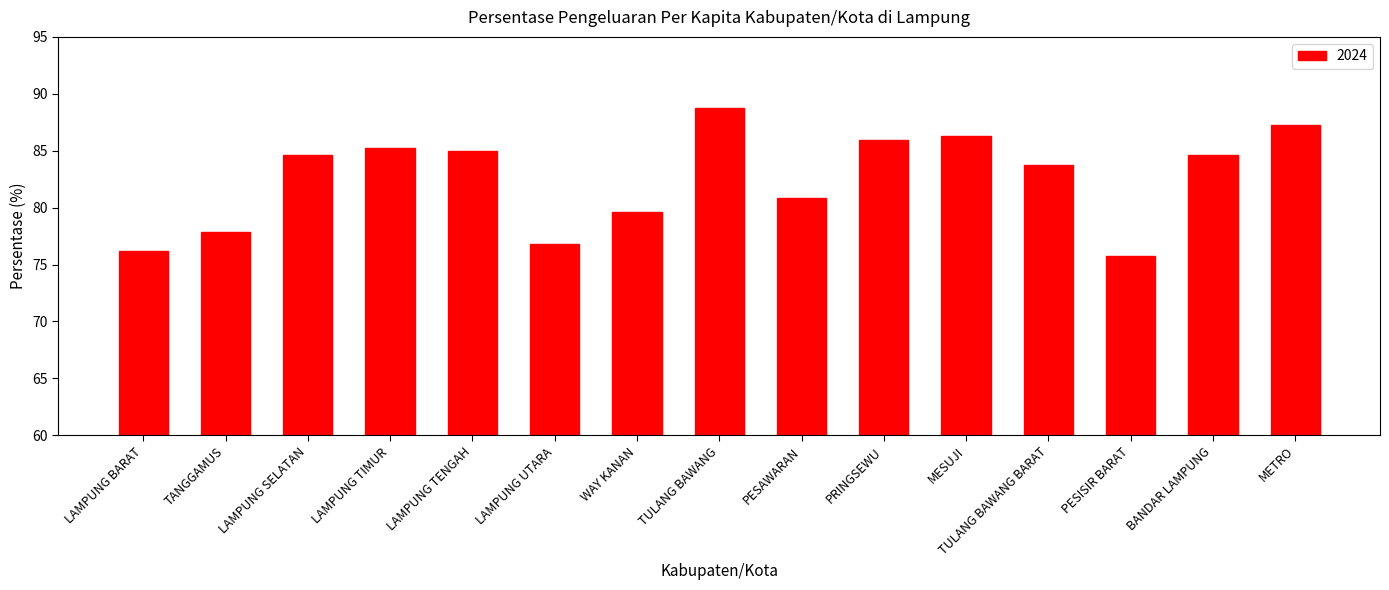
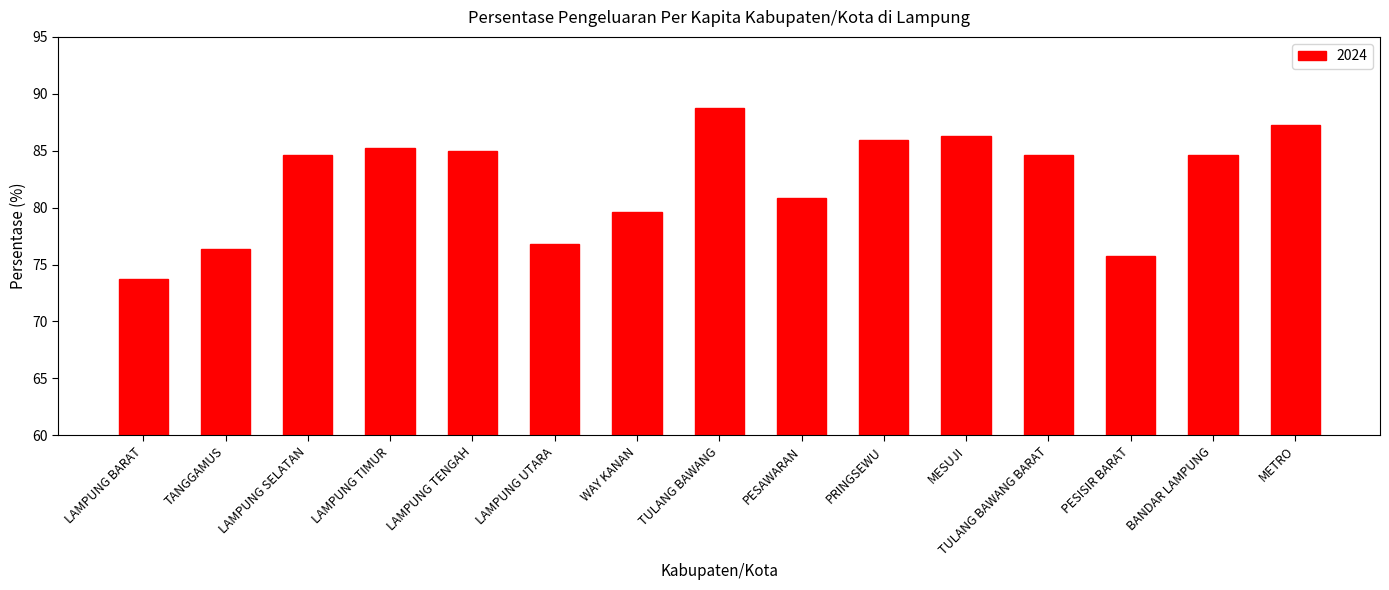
  {
-   "LAMPUNG BARAT": 76.2,
-   "TANGGAMUS": 77.9,
+   "LAMPUNG BARAT": 73.8,
+   "TANGGAMUS": 76.4,
    "LAMPUNG SELATAN": 84.6,
    "LAMPUNG TIMUR": 85.2,
    "LAMPUNG TENGAH": 84.9,
    "LAMPUNG UTARA": 76.8,
    "WAY KANAN": 79.6,
    "TULANG BAWANG": 88.8,
    "PESAWARAN": 80.9,
    "PRINGSEWU": 85.9,
    "MESUJI": 86.3,
-   "TULANG BAWANG BARAT": 83.7,
+   "TULANG BAWANG BARAT": 84.7,
    "PESISIR BARAT": 75.8,
    "BANDAR LAMPUNG": 84.6,
    "METRO": 87.2
  }
